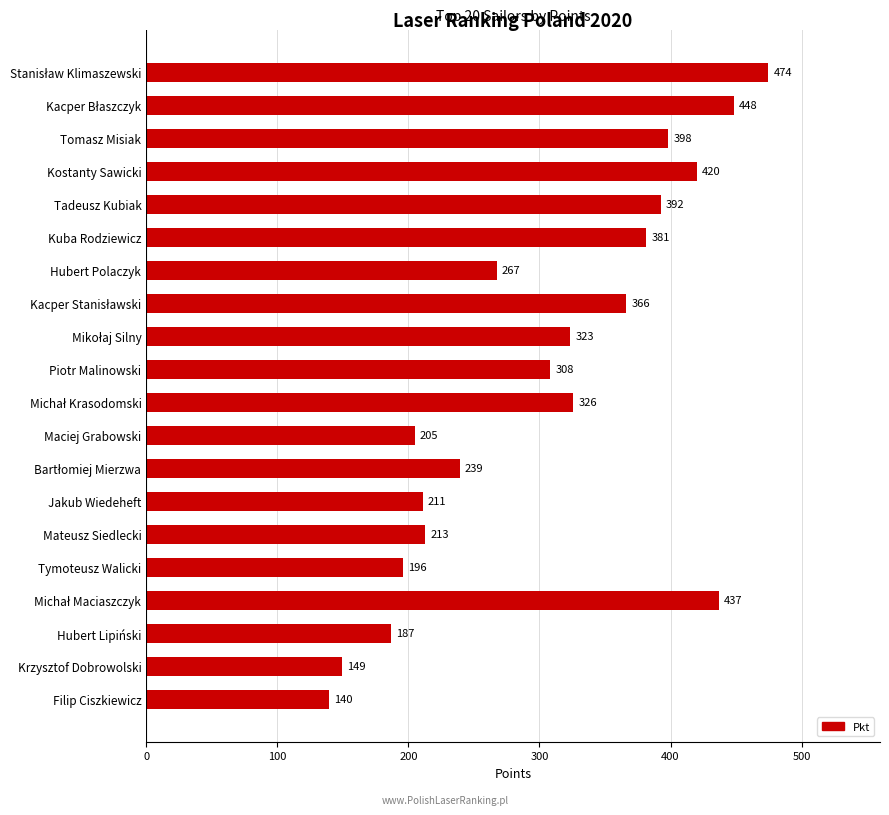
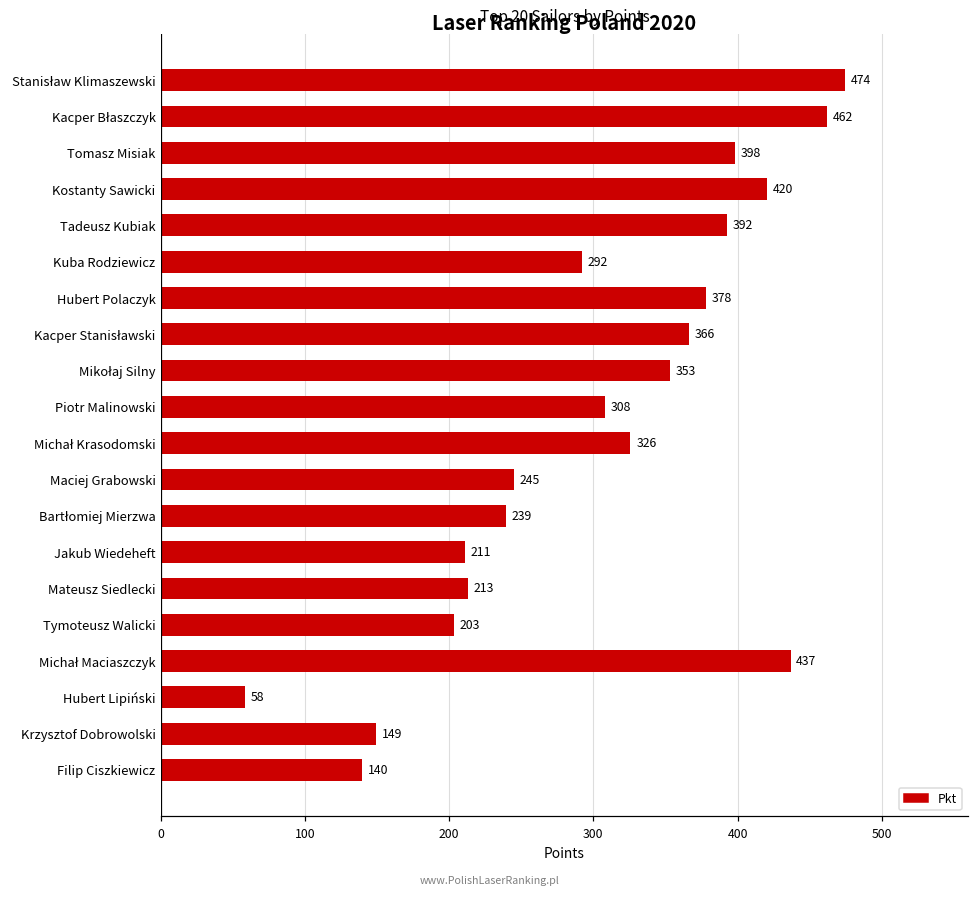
  {
    "Stanisław Klimaszewski": 474,
-   "Kacper Błaszczyk": 448,
+   "Kacper Błaszczyk": 462,
    "Tomasz Misiak": 398,
    "Kostanty Sawicki": 420,
    "Tadeusz Kubiak": 392,
-   "Kuba Rodziewicz": 381,
-   "Hubert Polaczyk": 267,
+   "Kuba Rodziewicz": 292,
+   "Hubert Polaczyk": 378,
    "Kacper Stanisławski": 366,
-   "Mikołaj Silny": 323,
+   "Mikołaj Silny": 353,
    "Piotr Malinowski": 308,
    "Michał Krasodomski": 326,
-   "Maciej Grabowski": 205,
+   "Maciej Grabowski": 245,
    "Bartłomiej Mierzwa": 239,
    "Jakub Wiedeheft": 211,
    "Mateusz Siedlecki": 213,
-   "Tymoteusz Walicki": 196,
+   "Tymoteusz Walicki": 203,
    "Michał Maciaszczyk": 437,
-   "Hubert Lipiński": 187,
+   "Hubert Lipiński": 58,
    "Krzysztof Dobrowolski": 149,
    "Filip Ciszkiewicz": 140
  }
